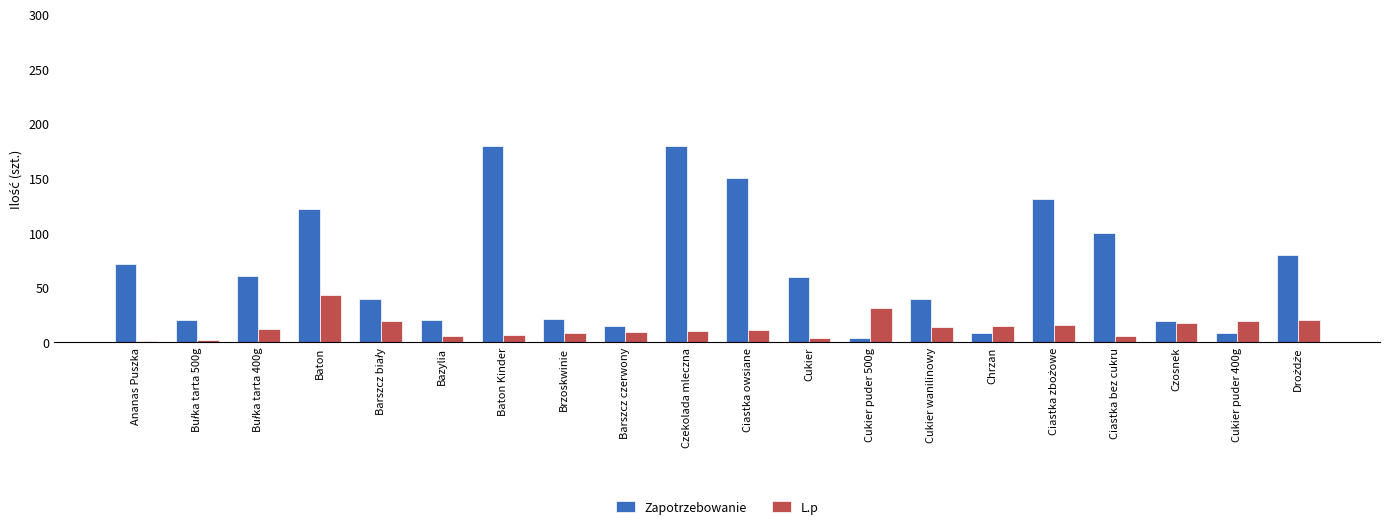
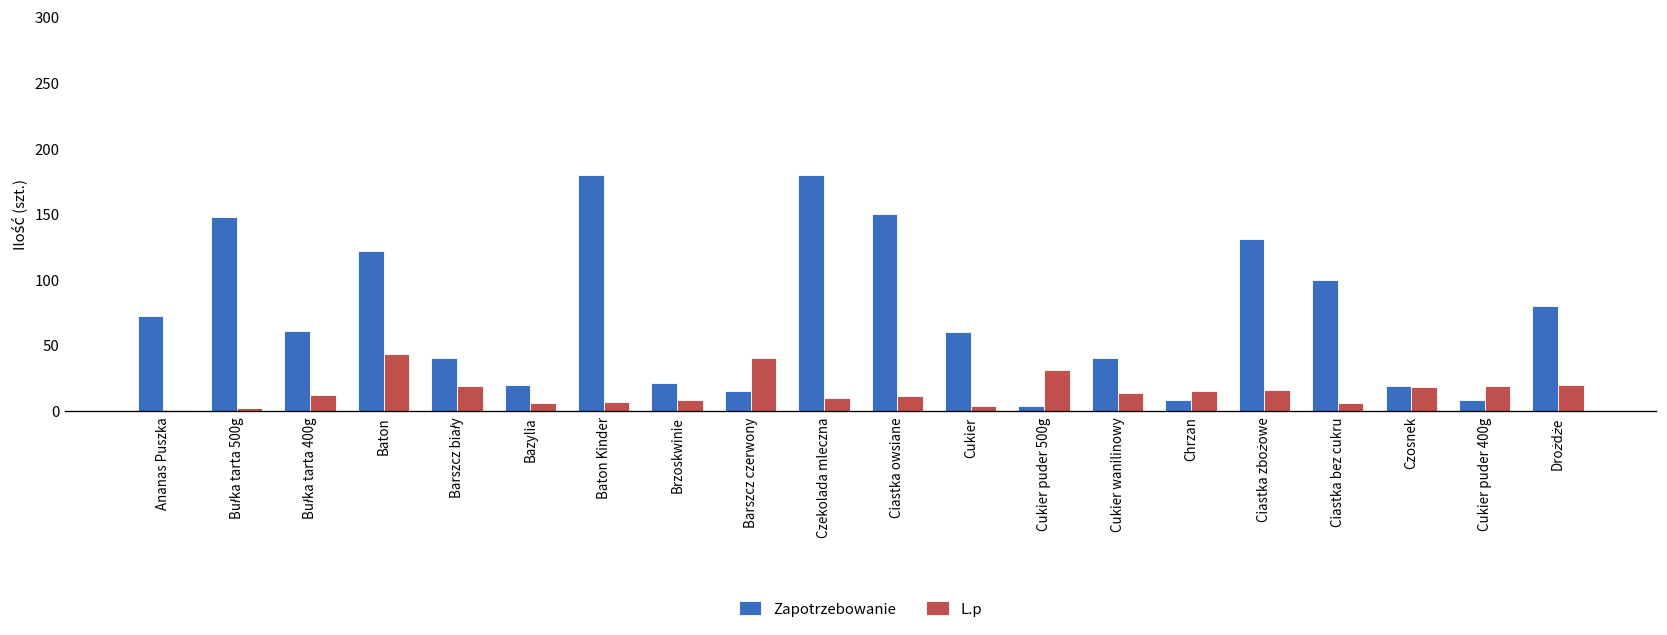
  {
    "Zapotrzebowanie": {
      "Ananas Puszka": 72,
-     "Bułka tarta 500g": 20,
+     "Bułka tarta 500g": 148,
      "Bułka tarta 400g": 61,
      "Baton": 122,
      "Barszcz biały": 40,
      "Bazylia": 20,
      "Baton Kinder": 180,
      "Brzoskwinie": 21,
      "Barszcz czerwony": 15,
      "Czekolada mleczna": 180,
      "Ciastka owsiane": 150,
      "Cukier": 60,
      "Cukier puder 500g": 4,
      "Cukier wanilinowy": 40,
      "Chrzan": 8,
      "Ciastka zbożowe": 131,
      "Ciastka bez cukru": 100,
      "Czosnek": 19,
      "Cukier puder 400g": 8,
      "Drożdże": 80
    },
    "L.p": {
      "Bułka tarta 400g": 12,
      "Baton": 43,
      "Barszcz biały": 19,
      "Bazylia": 6,
      "Baton Kinder": 7,
      "Brzoskwinie": 8,
-     "Barszcz czerwony": 9,
+     "Barszcz czerwony": 40,
      "Czekolada mleczna": 10,
      "Ciastka owsiane": 11,
      "Cukier": 4,
      "Cukier puder 500g": 31,
      "Cukier wanilinowy": 14,
      "Chrzan": 15,
      "Ciastka zbożowe": 16,
      "Ciastka bez cukru": 6,
      "Czosnek": 18,
      "Cukier puder 400g": 19,
      "Drożdże": 20
    }
  }
